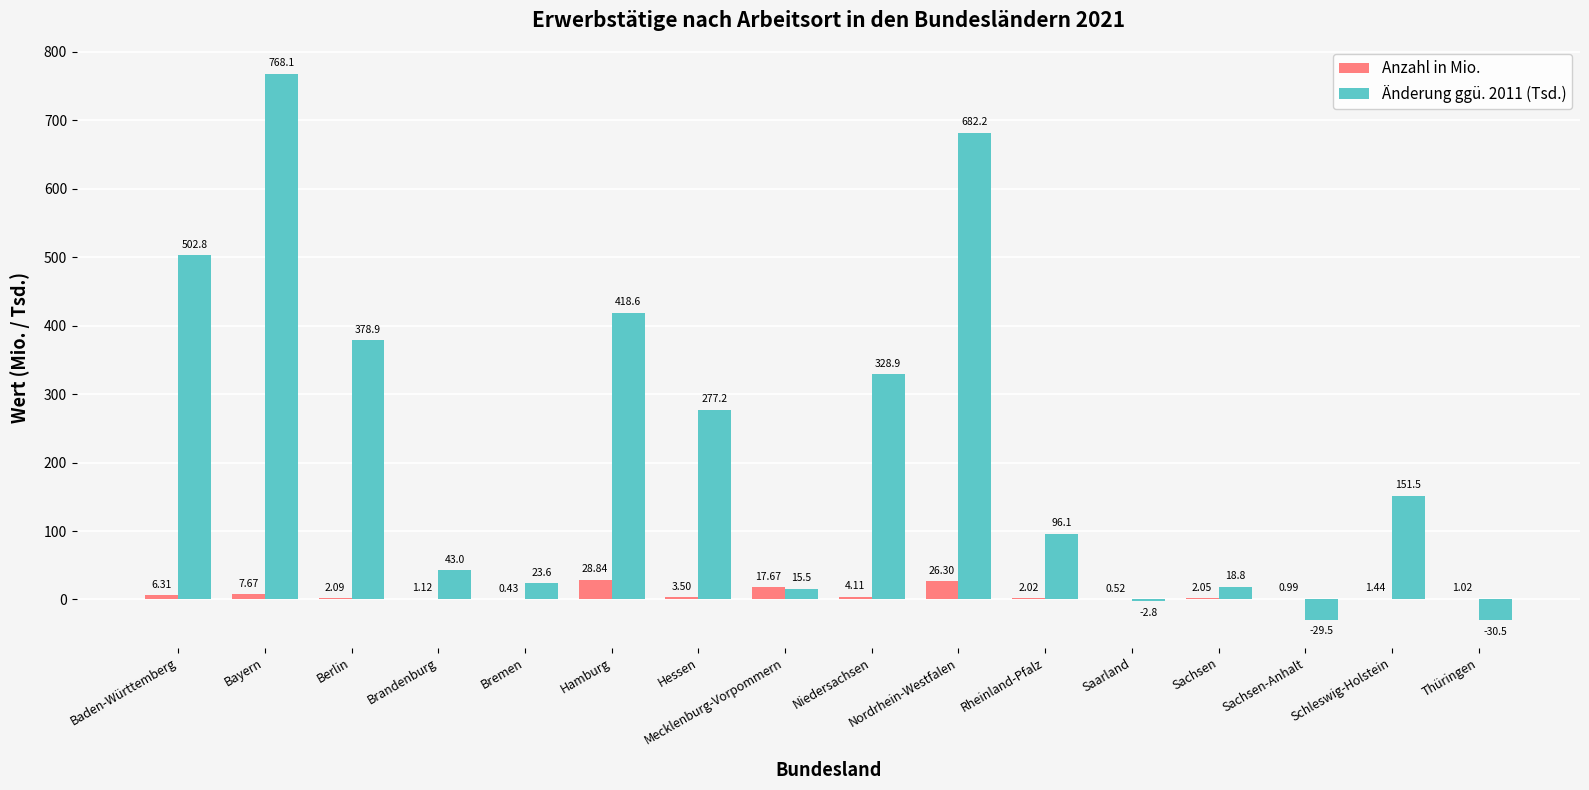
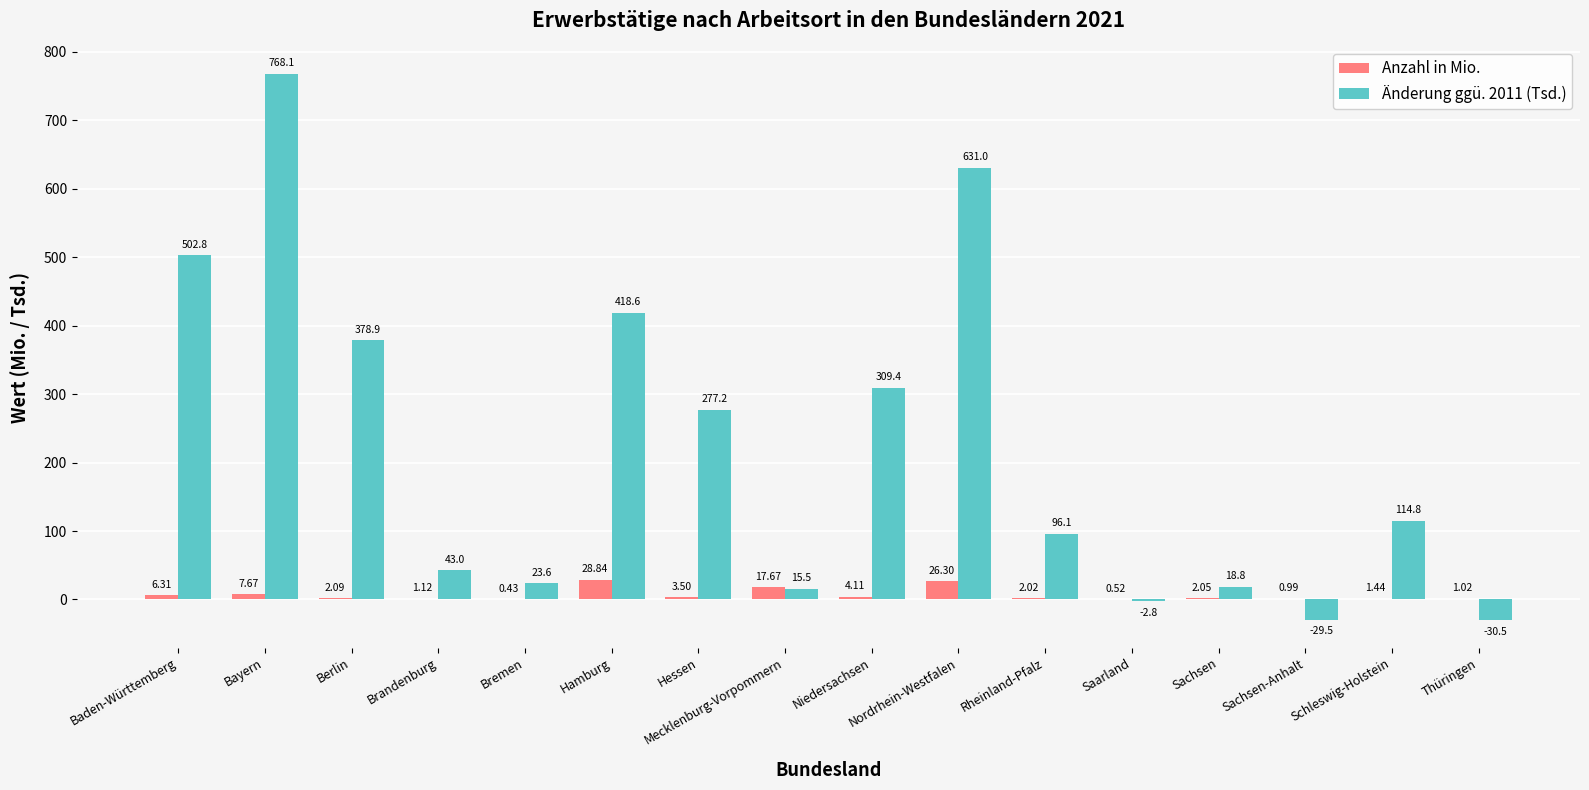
  {
    "Anzahl in Mio.": {
      "Baden-Württemberg": 6.31,
      "Bayern": 7.67,
      "Berlin": 2.09,
      "Brandenburg": 1.12,
      "Bremen": 0.43,
      "Hamburg": 28.84,
      "Hessen": 3.50,
      "Mecklenburg-Vorpommern": 17.67,
      "Niedersachsen": 4.11,
      "Nordrhein-Westfalen": 26.30,
      "Rheinland-Pfalz": 2.02,
      "Saarland": 0.52,
      "Sachsen": 2.05,
      "Sachsen-Anhalt": 0.99,
      "Schleswig-Holstein": 1.44,
      "Thüringen": 1.02
    },
    "Änderung ggü. 2011 (Tsd.)": {
      "Baden-Württemberg": 502.8,
      "Bayern": 768.1,
      "Berlin": 378.9,
      "Brandenburg": 43.0,
      "Bremen": 23.6,
      "Hamburg": 418.6,
      "Hessen": 277.2,
      "Mecklenburg-Vorpommern": 15.5,
-     "Niedersachsen": 328.9,
-     "Nordrhein-Westfalen": 682.2,
+     "Niedersachsen": 309.4,
+     "Nordrhein-Westfalen": 631.0,
      "Rheinland-Pfalz": 96.1,
      "Saarland": -2.8,
      "Sachsen": 18.8,
      "Sachsen-Anhalt": -29.5,
-     "Schleswig-Holstein": 151.5,
+     "Schleswig-Holstein": 114.8,
      "Thüringen": -30.5
    }
  }
